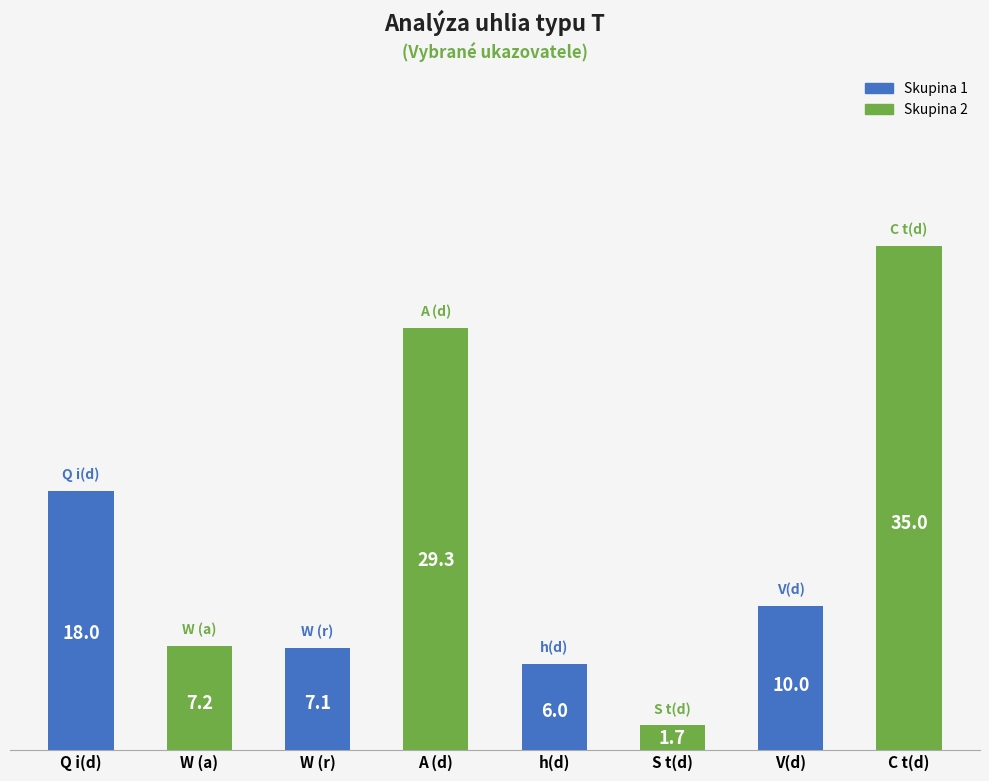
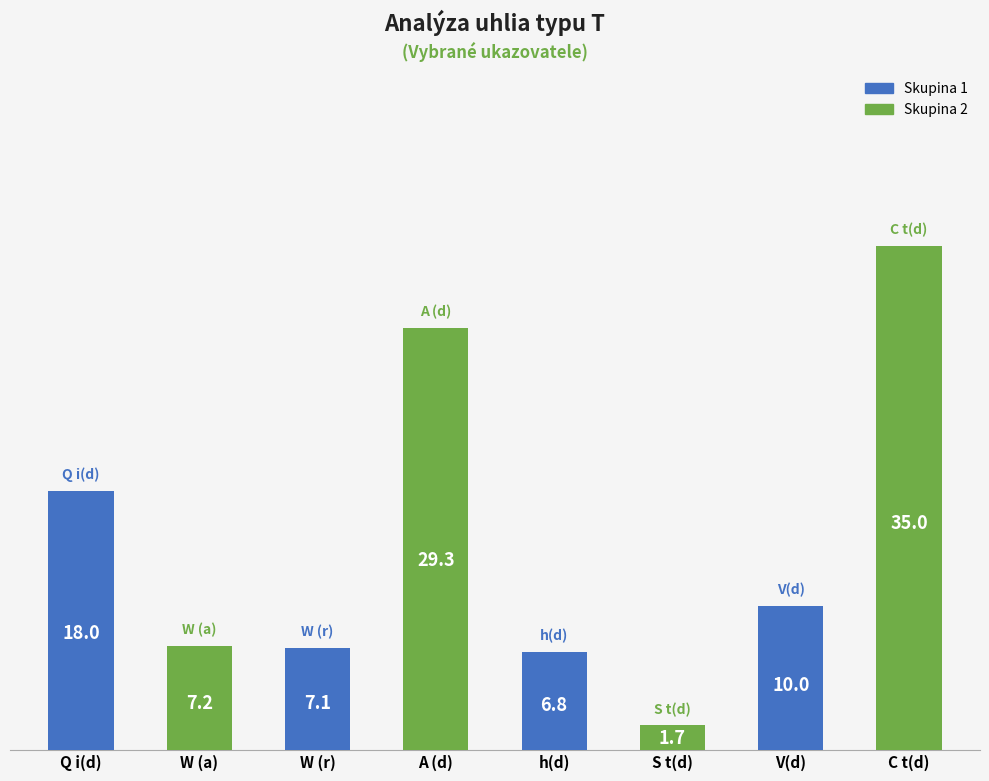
  {
    "Q i(d)": 18.0,
    "W (a)": 7.2,
    "W (r)": 7.1,
    "A (d)": 29.3,
-   "h(d)": 6.0,
+   "h(d)": 6.8,
    "S t(d)": 1.7,
    "V(d)": 10.0,
    "C t(d)": 35.0
  }
